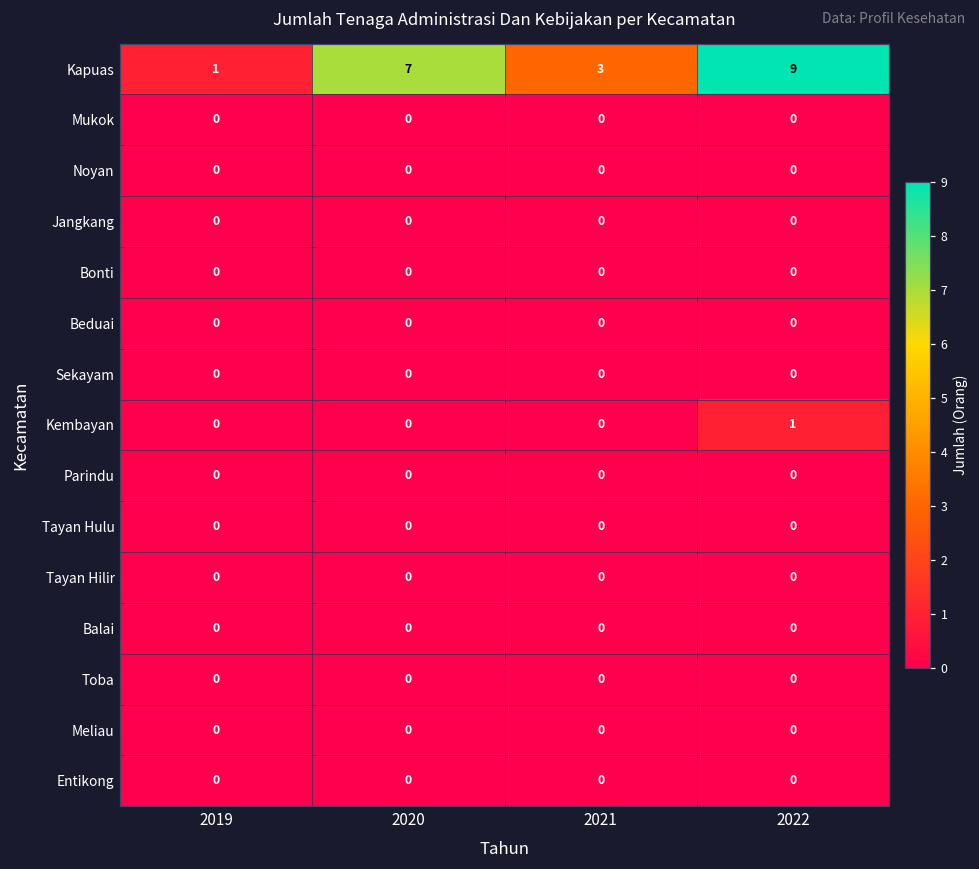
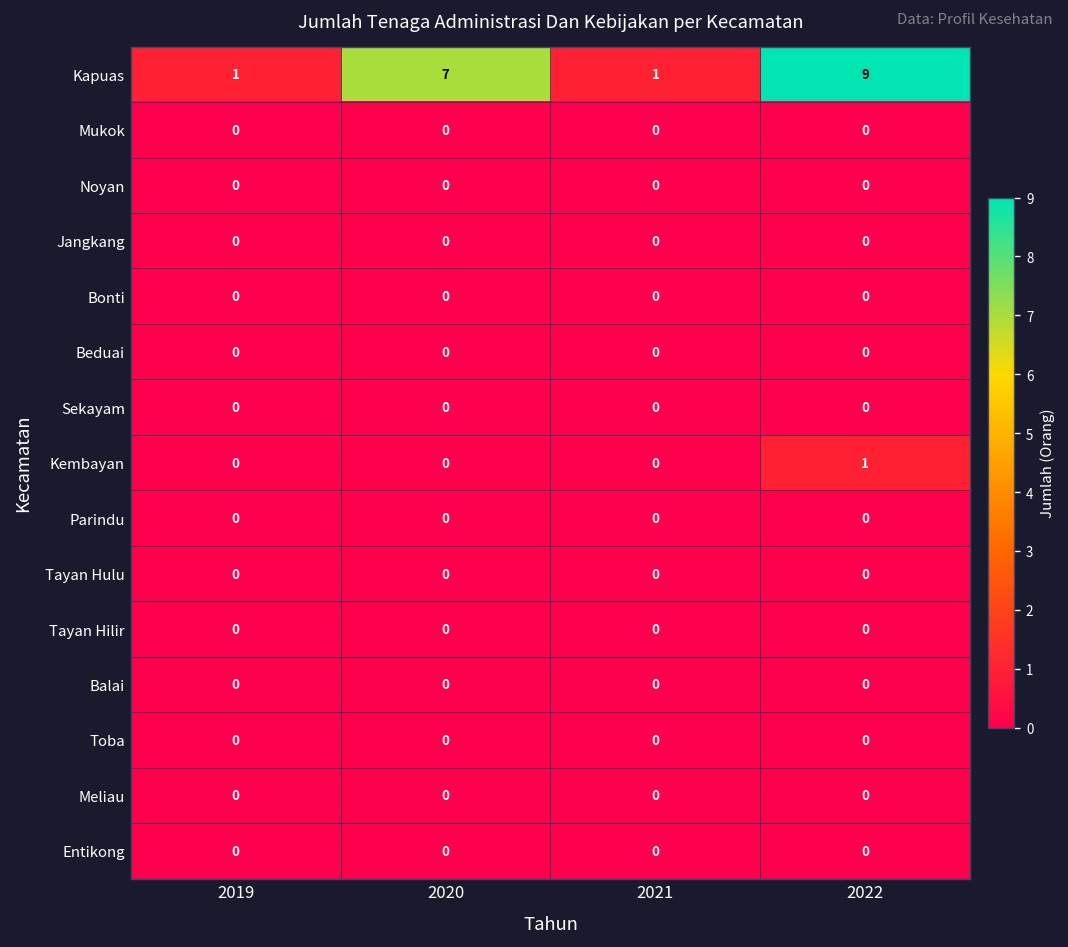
  {
    "Kapuas": {
      "2019": 1,
      "2020": 7,
-     "2021": 3,
+     "2021": 1,
      "2022": 9
    },
    "Mukok": {
      "2019": 0,
      "2020": 0,
      "2021": 0,
      "2022": 0
    },
    "Noyan": {
      "2019": 0,
      "2020": 0,
      "2021": 0,
      "2022": 0
    },
    "Jangkang": {
      "2019": 0,
      "2020": 0,
      "2021": 0,
      "2022": 0
    },
    "Bonti": {
      "2019": 0,
      "2020": 0,
      "2021": 0,
      "2022": 0
    },
    "Beduai": {
      "2019": 0,
      "2020": 0,
      "2021": 0,
      "2022": 0
    },
    "Sekayam": {
      "2019": 0,
      "2020": 0,
      "2021": 0,
      "2022": 0
    },
    "Kembayan": {
      "2019": 0,
      "2020": 0,
      "2021": 0,
      "2022": 1
    },
    "Parindu": {
      "2019": 0,
      "2020": 0,
      "2021": 0,
      "2022": 0
    },
    "Tayan Hulu": {
      "2019": 0,
      "2020": 0,
      "2021": 0,
      "2022": 0
    },
    "Tayan Hilir": {
      "2019": 0,
      "2020": 0,
      "2021": 0,
      "2022": 0
    },
    "Balai": {
      "2019": 0,
      "2020": 0,
      "2021": 0,
      "2022": 0
    },
    "Toba": {
      "2019": 0,
      "2020": 0,
      "2021": 0,
      "2022": 0
    },
    "Meliau": {
      "2019": 0,
      "2020": 0,
      "2021": 0,
      "2022": 0
    },
    "Entikong": {
      "2019": 0,
      "2020": 0,
      "2021": 0,
      "2022": 0
    }
  }
